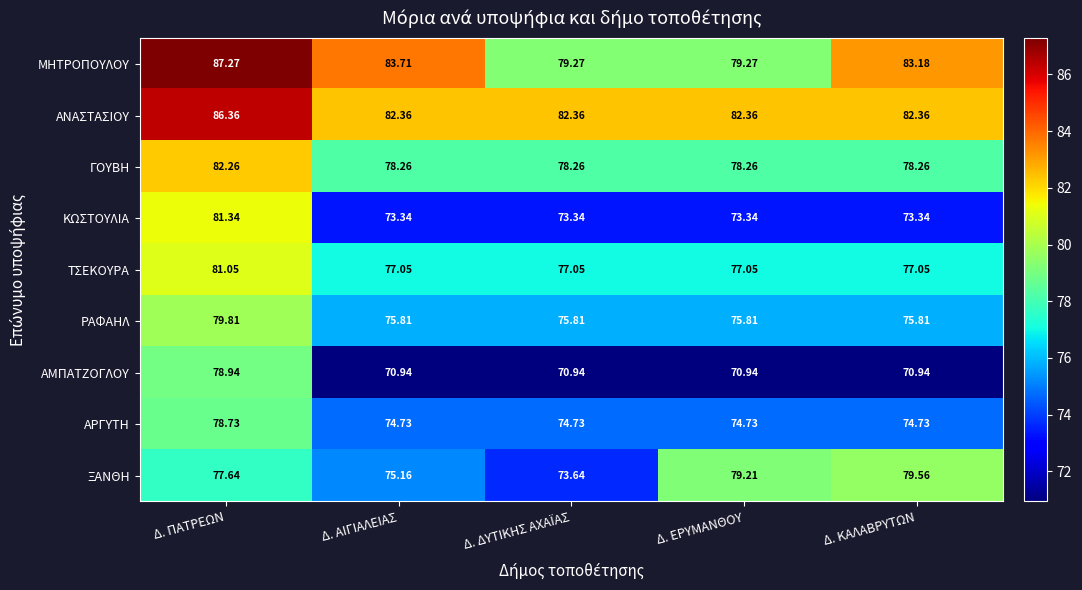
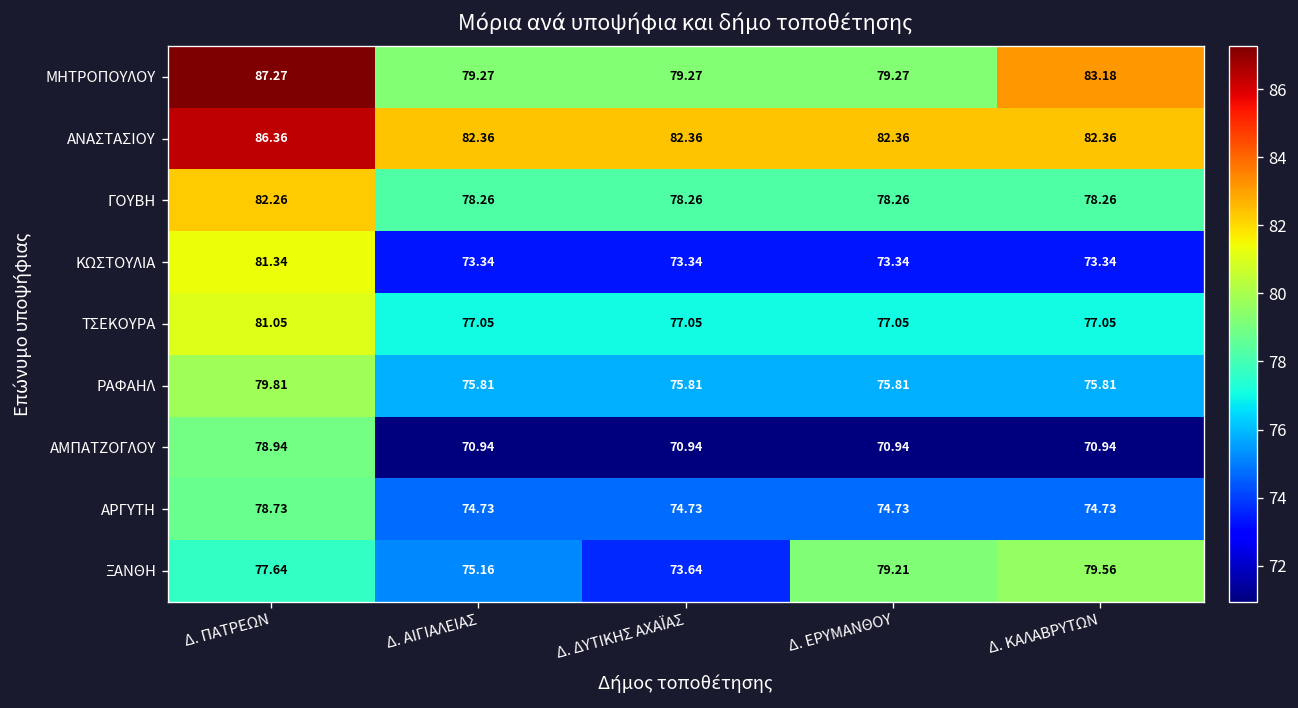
  {
    "ΜΗΤΡΟΠΟΥΛΟΥ": {
      "Δ. ΠΑΤΡΕΩΝ": 87.27,
-     "Δ. ΑΙΓΙΑΛΕΙΑΣ": 83.71,
+     "Δ. ΑΙΓΙΑΛΕΙΑΣ": 79.27,
      "Δ. ΔΥΤΙΚΗΣ ΑΧΑΪΑΣ": 79.27,
      "Δ. ΕΡΥΜΑΝΘΟΥ": 79.27,
      "Δ. ΚΑΛΑΒΡΥΤΩΝ": 83.18
    },
    "ΑΝΑΣΤΑΣΙΟΥ": {
      "Δ. ΠΑΤΡΕΩΝ": 86.36,
      "Δ. ΑΙΓΙΑΛΕΙΑΣ": 82.36,
      "Δ. ΔΥΤΙΚΗΣ ΑΧΑΪΑΣ": 82.36,
      "Δ. ΕΡΥΜΑΝΘΟΥ": 82.36,
      "Δ. ΚΑΛΑΒΡΥΤΩΝ": 82.36
    },
    "ΓΟΥΒΗ": {
      "Δ. ΠΑΤΡΕΩΝ": 82.26,
      "Δ. ΑΙΓΙΑΛΕΙΑΣ": 78.26,
      "Δ. ΔΥΤΙΚΗΣ ΑΧΑΪΑΣ": 78.26,
      "Δ. ΕΡΥΜΑΝΘΟΥ": 78.26,
      "Δ. ΚΑΛΑΒΡΥΤΩΝ": 78.26
    },
    "ΚΩΣΤΟΥΛΙΑ": {
      "Δ. ΠΑΤΡΕΩΝ": 81.34,
      "Δ. ΑΙΓΙΑΛΕΙΑΣ": 73.34,
      "Δ. ΔΥΤΙΚΗΣ ΑΧΑΪΑΣ": 73.34,
      "Δ. ΕΡΥΜΑΝΘΟΥ": 73.34,
      "Δ. ΚΑΛΑΒΡΥΤΩΝ": 73.34
    },
    "ΤΣΕΚΟΥΡΑ": {
      "Δ. ΠΑΤΡΕΩΝ": 81.05,
      "Δ. ΑΙΓΙΑΛΕΙΑΣ": 77.05,
      "Δ. ΔΥΤΙΚΗΣ ΑΧΑΪΑΣ": 77.05,
      "Δ. ΕΡΥΜΑΝΘΟΥ": 77.05,
      "Δ. ΚΑΛΑΒΡΥΤΩΝ": 77.05
    },
    "ΡΑΦΑΗΛ": {
      "Δ. ΠΑΤΡΕΩΝ": 79.81,
      "Δ. ΑΙΓΙΑΛΕΙΑΣ": 75.81,
      "Δ. ΔΥΤΙΚΗΣ ΑΧΑΪΑΣ": 75.81,
      "Δ. ΕΡΥΜΑΝΘΟΥ": 75.81,
      "Δ. ΚΑΛΑΒΡΥΤΩΝ": 75.81
    },
    "ΑΜΠΑΤΖΟΓΛΟΥ": {
      "Δ. ΠΑΤΡΕΩΝ": 78.94,
      "Δ. ΑΙΓΙΑΛΕΙΑΣ": 70.94,
      "Δ. ΔΥΤΙΚΗΣ ΑΧΑΪΑΣ": 70.94,
      "Δ. ΕΡΥΜΑΝΘΟΥ": 70.94,
      "Δ. ΚΑΛΑΒΡΥΤΩΝ": 70.94
    },
    "ΑΡΓΥΤΗ": {
      "Δ. ΠΑΤΡΕΩΝ": 78.73,
      "Δ. ΑΙΓΙΑΛΕΙΑΣ": 74.73,
      "Δ. ΔΥΤΙΚΗΣ ΑΧΑΪΑΣ": 74.73,
      "Δ. ΕΡΥΜΑΝΘΟΥ": 74.73,
      "Δ. ΚΑΛΑΒΡΥΤΩΝ": 74.73
    },
    "ΞΑΝΘΗ": {
      "Δ. ΠΑΤΡΕΩΝ": 77.64,
      "Δ. ΑΙΓΙΑΛΕΙΑΣ": 75.16,
      "Δ. ΔΥΤΙΚΗΣ ΑΧΑΪΑΣ": 73.64,
      "Δ. ΕΡΥΜΑΝΘΟΥ": 79.21,
      "Δ. ΚΑΛΑΒΡΥΤΩΝ": 79.56
    }
  }
